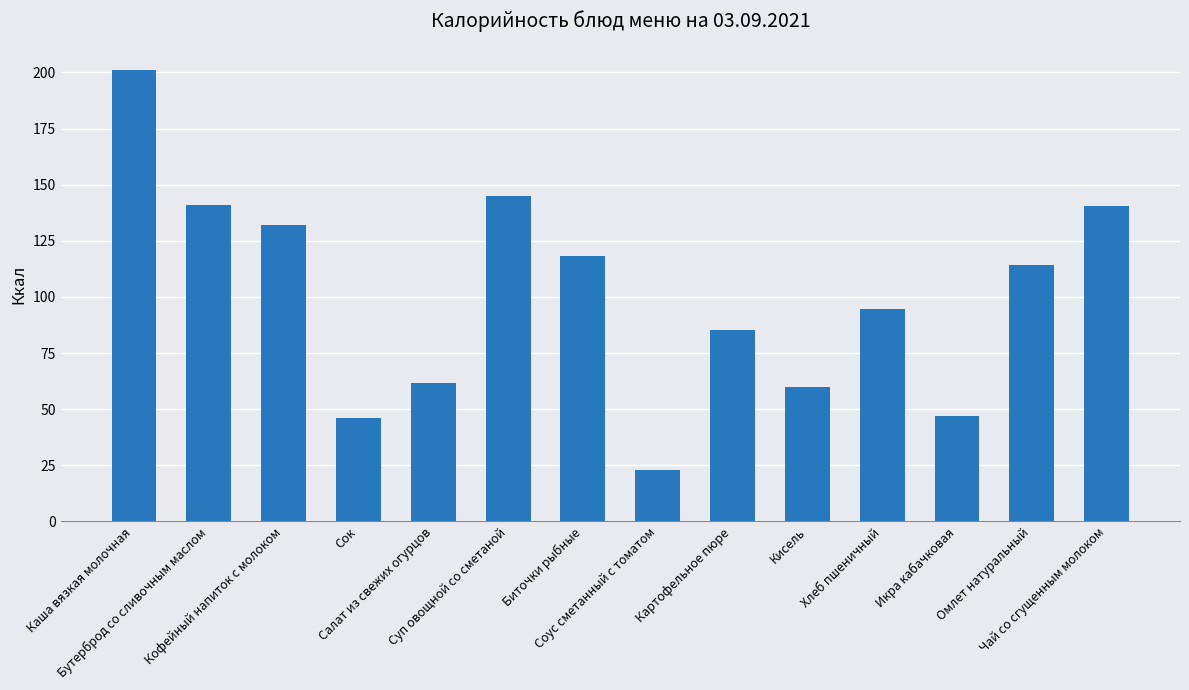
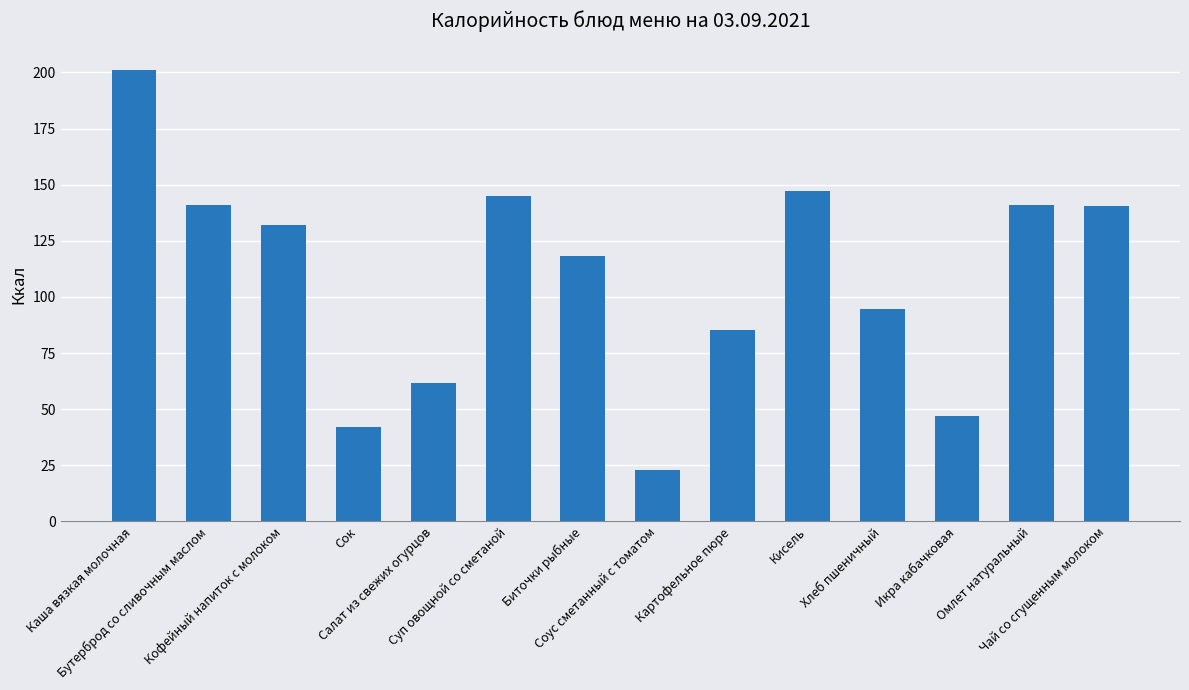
  {
    "Каша вязкая молочная": 201,
    "Бутерброд со сливочным маслом": 141,
    "Кофейный напиток с молоком": 132,
-   "Сок": 46,
+   "Сок": 42,
    "Салат из свежих огурцов": 62,
    "Суп овощной со сметаной": 145,
    "Биточки рыбные": 118,
    "Соус сметанный с томатом": 23,
    "Картофельное пюре": 85,
-   "Кисель": 60,
+   "Кисель": 147,
    "Хлеб пшеничный": 94,
    "Икра кабачковая": 47,
-   "Омлет натуральный": 114,
+   "Омлет натуральный": 141,
    "Чай со сгущенным молоком": 141
  }
